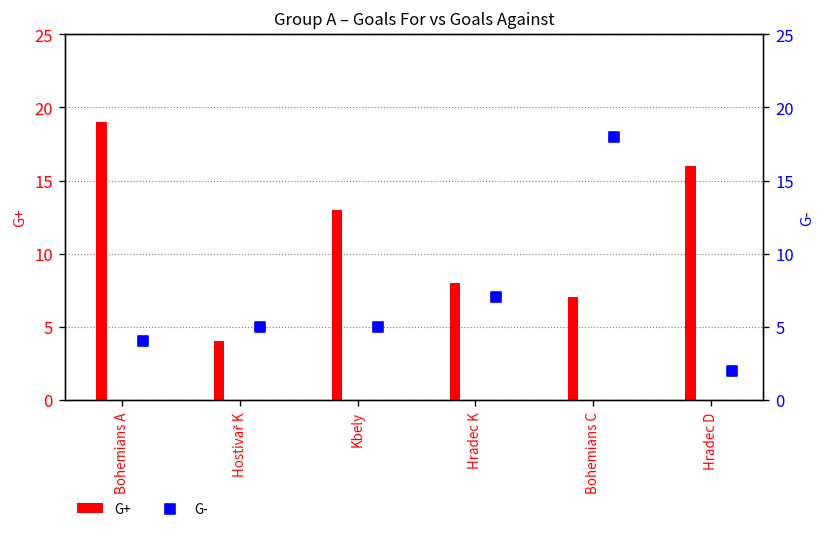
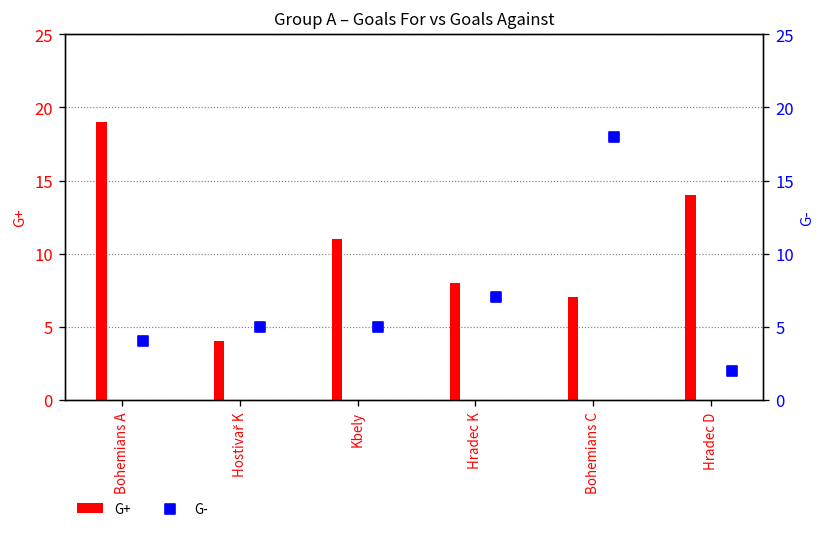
  {
    "G+": {
      "Bohemians A": 19,
      "Hostivař K": 4,
-     "Kbely": 13,
+     "Kbely": 11,
      "Hradec K": 8,
      "Bohemians C": 7,
-     "Hradec D": 16
+     "Hradec D": 14
    }
  }
